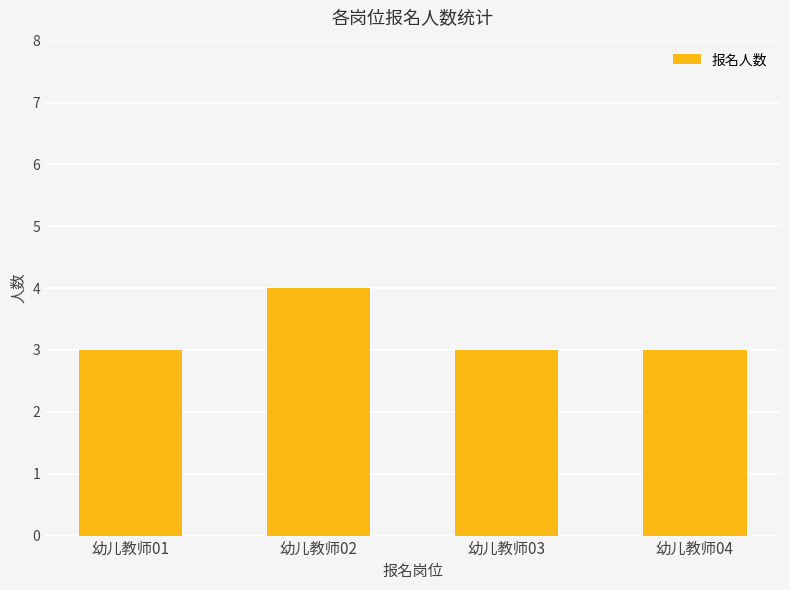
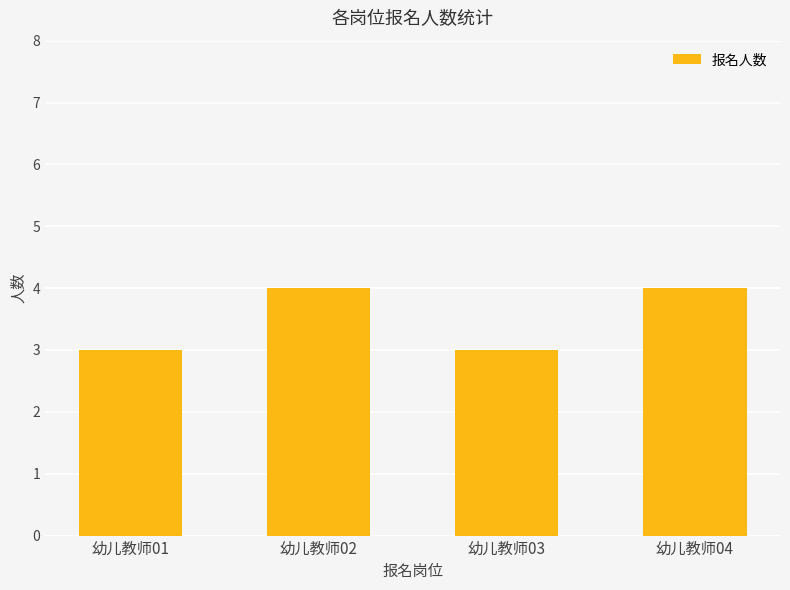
  {
    "幼儿教师01": 3,
    "幼儿教师02": 4,
    "幼儿教师03": 3,
-   "幼儿教师04": 3
+   "幼儿教师04": 4
  }
